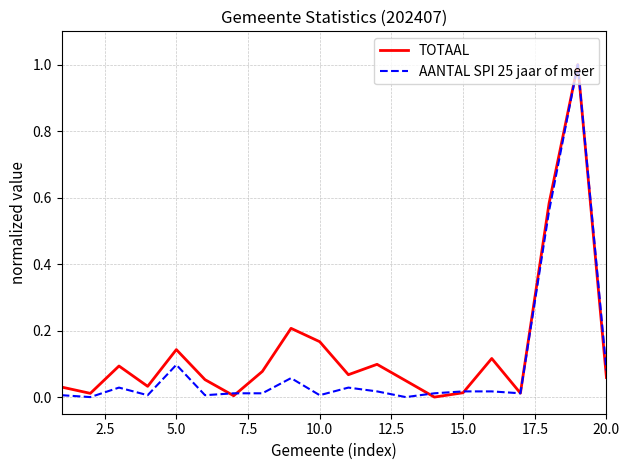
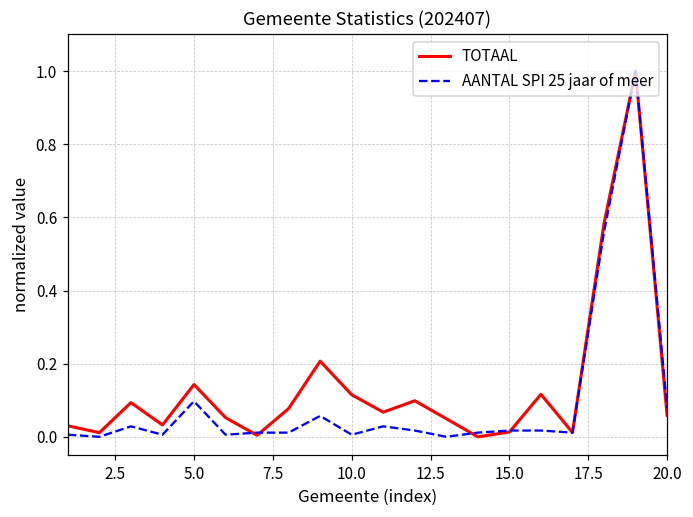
  {
    "TOTAAL": {
      "5.0": 0.14,
-     "10.0": 0.17,
+     "10.0": 0.11,
      "20.0": 0.06
    },
    "AANTAL SPI 25 jaar of meer": {
      "5.0": 0.10,
      "10.0": 0.01,
      "20.0": 0.08
    }
  }
